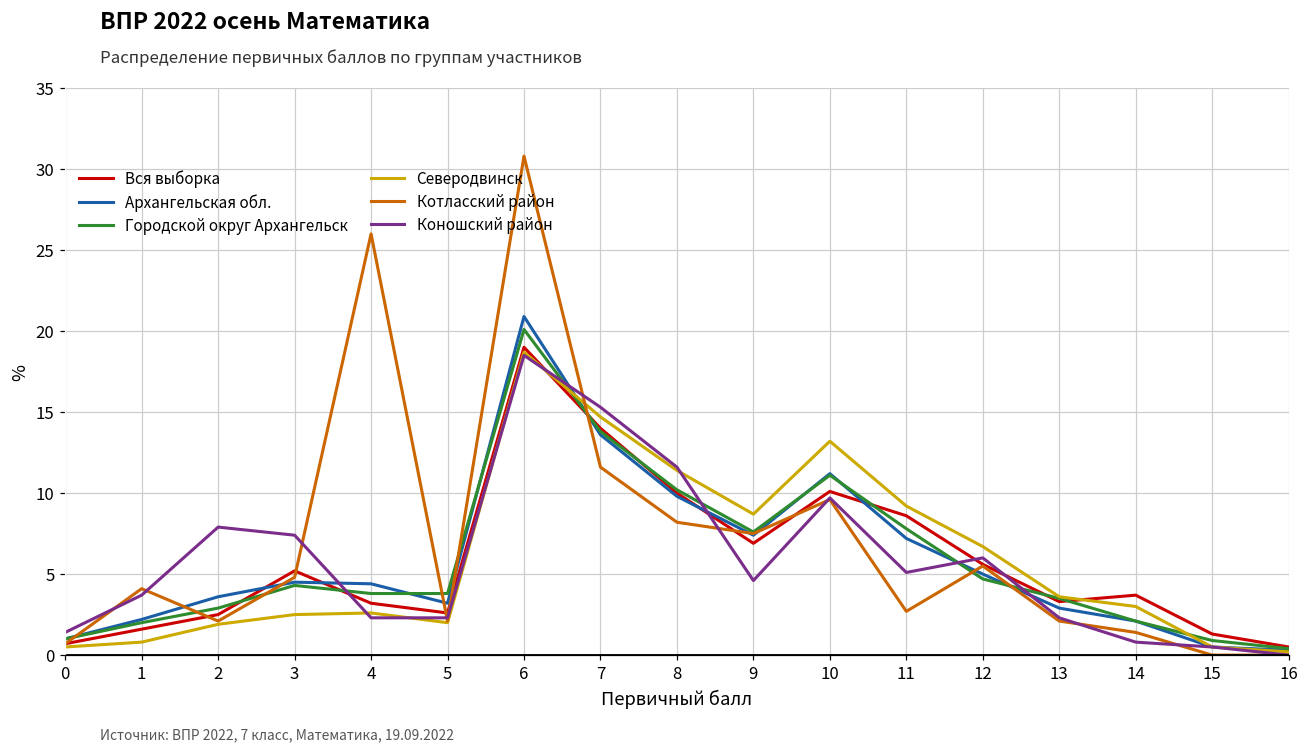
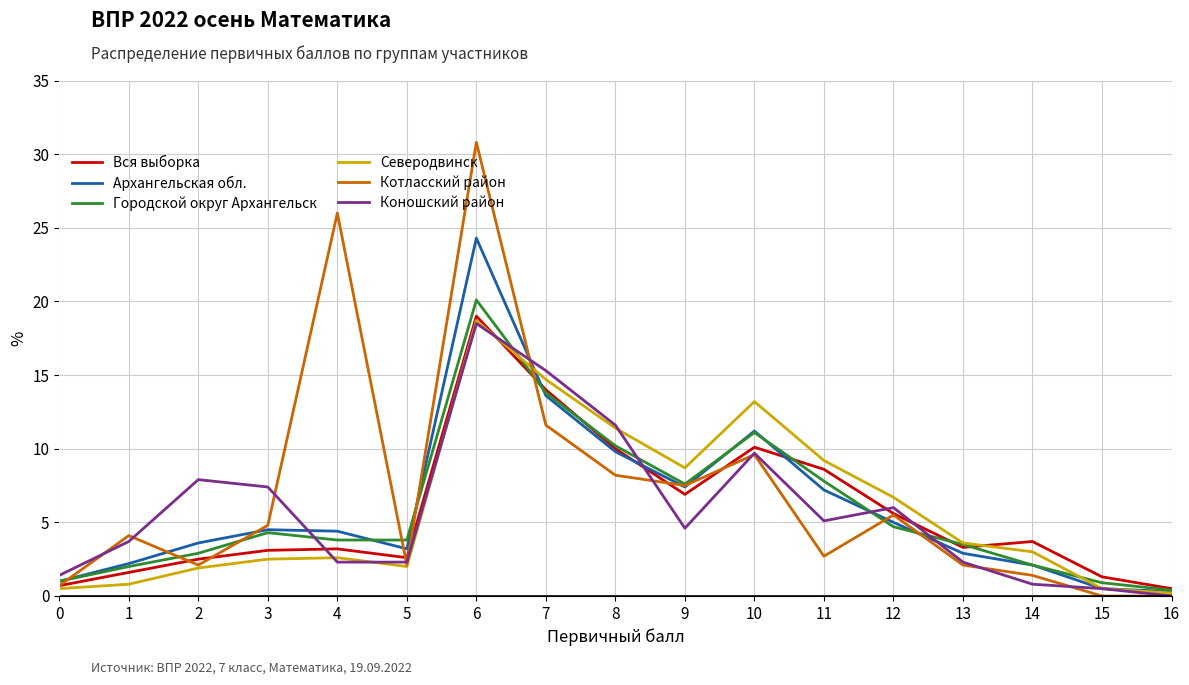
  {
    "Вся выборка": {
      "1": 1.6,
      "2": 2.5,
-     "3": 5.2,
+     "3": 3.1,
      "4": 3.2,
      "5": 2.6,
      "6": 19.0,
      "7": 14.0,
      "8": 10.0,
      "9": 6.9,
      "10": 10.1,
      "11": 8.6,
      "13": 3.3,
      "14": 3.7,
      "15": 1.3
    },
    "Архангельская обл.": {
      "1": 2.2,
      "2": 3.6,
      "3": 4.5,
      "4": 4.4,
      "5": 3.2,
-     "6": 20.9,
+     "6": 24.3,
      "7": 13.6,
      "8": 9.8,
      "11": 7.2,
      "12": 5.0,
      "13": 2.9
    },
    "Городской округ Архангельск": {
      "1": 2.0,
      "2": 2.9,
      "3": 4.3,
      "4": 3.8,
      "5": 3.8,
      "6": 20.1,
      "7": 13.8,
      "8": 10.2,
      "11": 7.8,
      "12": 4.7,
      "15": 0.9
    },
    "Северодвинск": {
      "0": 0.5,
      "1": 0.8,
      "2": 1.9,
      "3": 2.5,
      "4": 2.6,
      "6": 18.7,
      "7": 14.7,
      "8": 11.4,
      "9": 8.7,
      "10": 13.2,
      "11": 9.2,
      "12": 6.7,
      "14": 3.0
    },
    "Котласский район": {
      "1": 4.1,
      "2": 2.1,
      "3": 4.8,
      "4": 26.0,
      "6": 30.8,
      "7": 11.6,
      "8": 8.2,
      "11": 2.7,
      "13": 2.1,
      "14": 1.4,
      "15": 0.0
    },
    "Коношский район": {
      "0": 1.4,
      "1": 3.7,
      "2": 7.9,
      "3": 7.4,
      "4": 2.3,
      "5": 2.3,
      "6": 18.5,
      "7": 15.3,
      "8": 11.6,
      "9": 4.6,
      "11": 5.1,
      "12": 6.0,
      "13": 2.3,
      "14": 0.8
    }
  }
